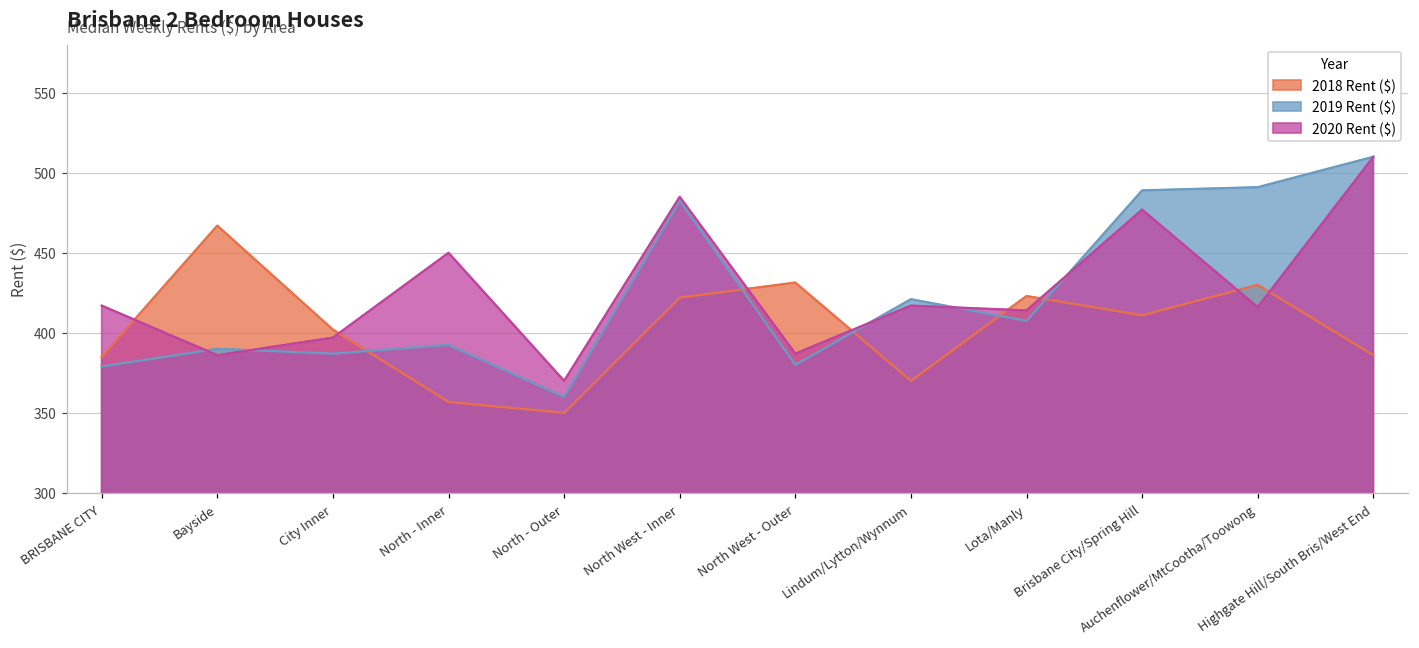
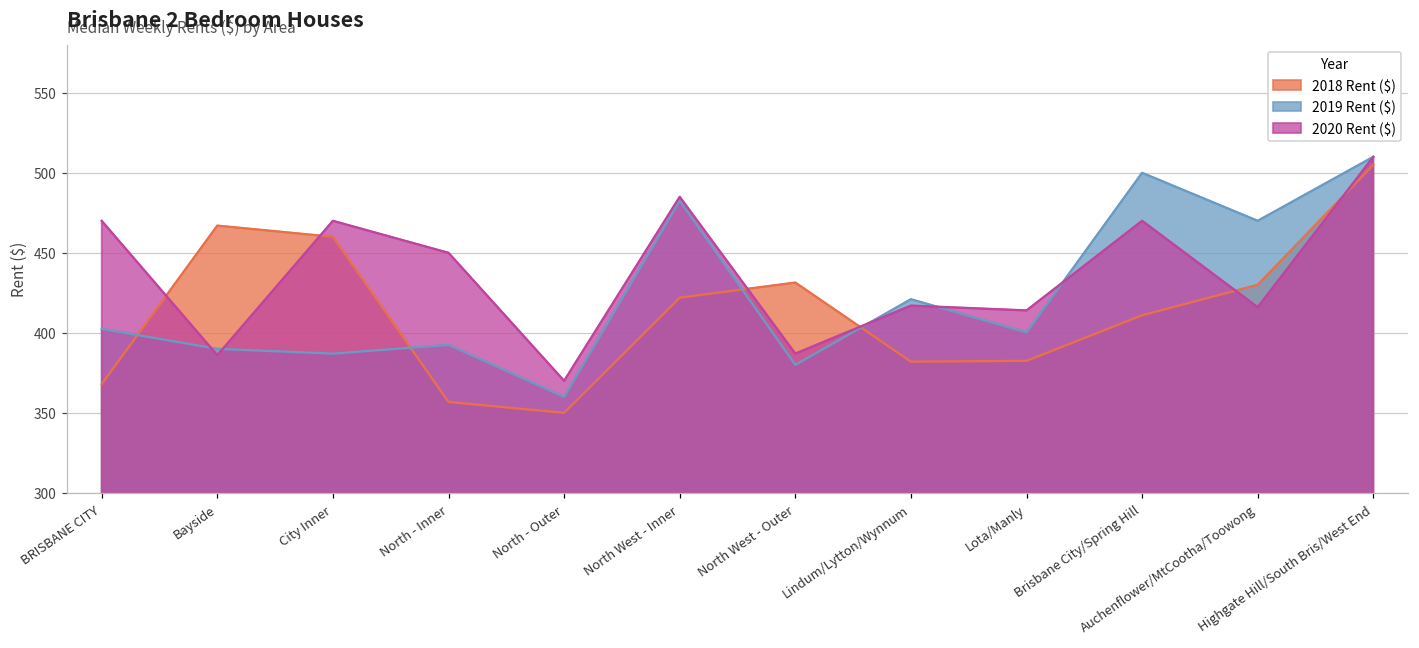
  {
    "2018 Rent ($)": {
-     "BRISBANE CITY": 385,
+     "BRISBANE CITY": 368,
      "Bayside": 467,
-     "City Inner": 402,
+     "City Inner": 460,
      "North - Inner": 357,
      "North - Outer": 350,
      "North West - Inner": 422,
      "North West - Outer": 431,
-     "Lindum/Lytton/Wynnum": 370,
-     "Lota/Manly": 423,
+     "Lindum/Lytton/Wynnum": 382,
+     "Lota/Manly": 383,
      "Brisbane City/Spring Hill": 411,
      "Auchenflower/MtCootha/Toowong": 430,
-     "Highgate Hill/South Bris/West End": 386
+     "Highgate Hill/South Bris/West End": 505
    },
    "2019 Rent ($)": {
-     "BRISBANE CITY": 379,
+     "BRISBANE CITY": 403,
      "Bayside": 390,
      "City Inner": 387,
      "North - Inner": 393,
      "North - Outer": 360,
      "North West - Inner": 483,
      "North West - Outer": 380,
      "Lindum/Lytton/Wynnum": 421,
-     "Lota/Manly": 408,
-     "Brisbane City/Spring Hill": 489,
-     "Auchenflower/MtCootha/Toowong": 491
+     "Lota/Manly": 400,
+     "Brisbane City/Spring Hill": 500,
+     "Auchenflower/MtCootha/Toowong": 470
    },
    "2020 Rent ($)": {
-     "BRISBANE CITY": 417,
+     "BRISBANE CITY": 470,
      "Bayside": 386,
-     "City Inner": 397,
+     "City Inner": 470,
      "North - Inner": 450,
      "North - Outer": 370,
      "North West - Inner": 485,
      "North West - Outer": 387,
      "Lindum/Lytton/Wynnum": 417,
      "Lota/Manly": 414,
-     "Brisbane City/Spring Hill": 477,
+     "Brisbane City/Spring Hill": 470,
      "Auchenflower/MtCootha/Toowong": 416
    }
  }
